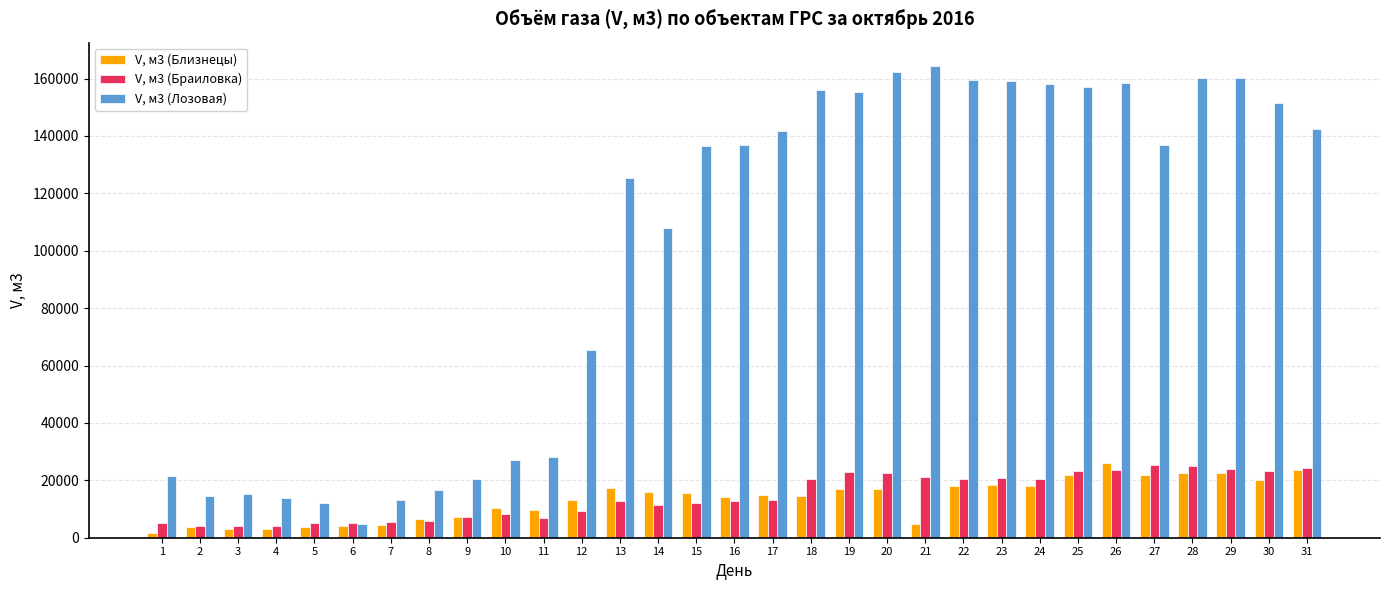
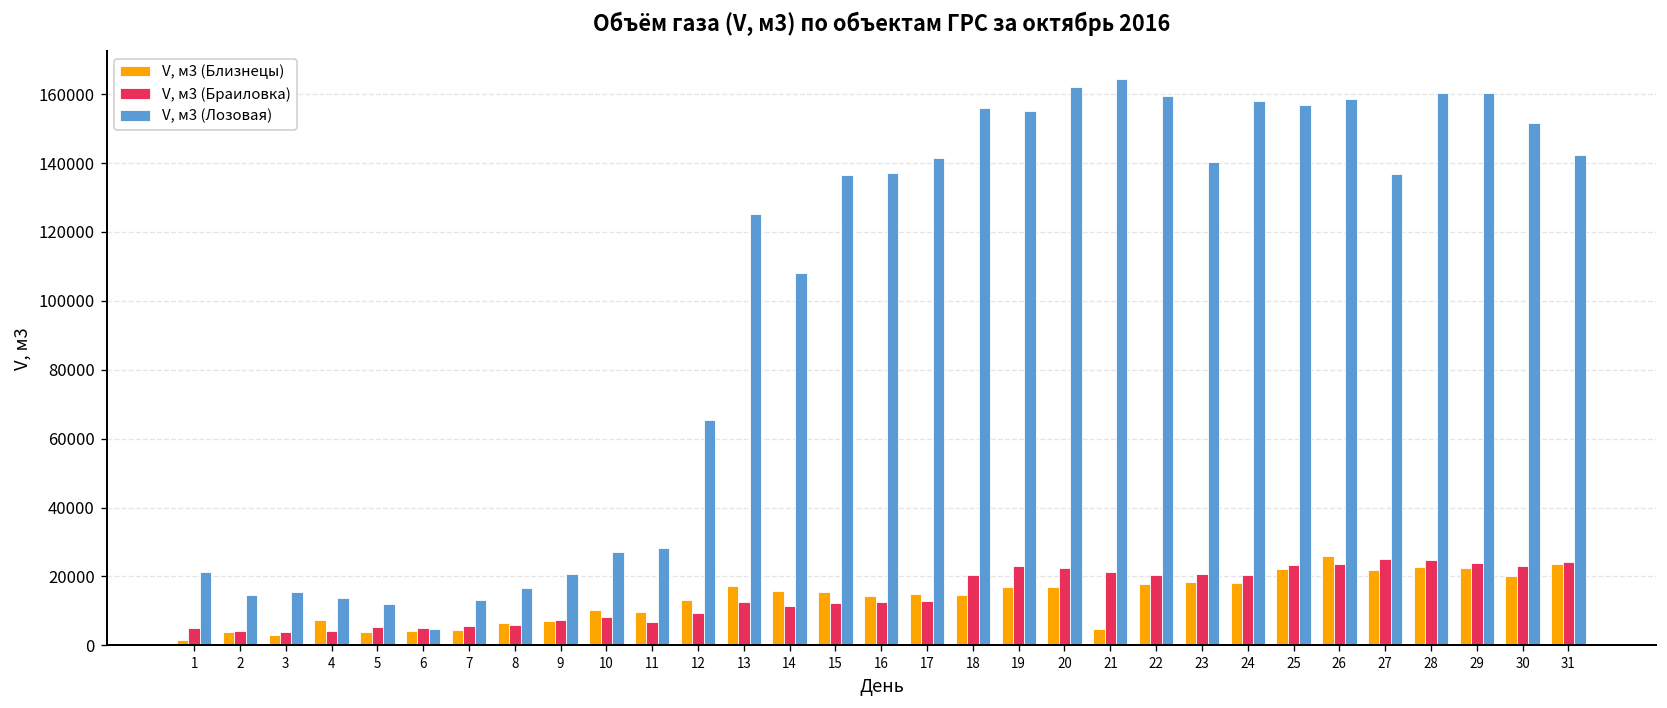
  {
    "V, м3 (Близнецы)": {
      "1": 2000,
      "2": 4000,
      "3": 3000,
-     "4": 3000,
+     "4": 7000,
      "5": 4000,
      "6": 4000,
      "7": 4000,
      "8": 6000,
      "9": 7000,
      "10": 10000,
      "11": 10000,
      "12": 13000,
      "13": 17000,
      "14": 16000,
      "15": 15000,
      "16": 14000,
      "17": 15000,
      "18": 15000,
      "19": 17000,
      "20": 17000,
      "21": 5000,
      "22": 18000,
      "23": 18000,
      "24": 18000,
      "25": 22000,
      "26": 26000,
      "27": 22000,
      "28": 23000,
      "29": 23000,
      "30": 20000,
      "31": 24000
    },
    "V, м3 (Браиловка)": {
      "1": 5000,
      "2": 4000,
      "3": 4000,
      "4": 4000,
      "5": 5000,
      "6": 5000,
      "7": 5000,
      "8": 6000,
      "9": 7000,
      "10": 8000,
      "11": 7000,
      "12": 9000,
      "13": 13000,
      "14": 12000,
      "15": 12000,
      "16": 13000,
      "17": 13000,
      "18": 20000,
      "19": 23000,
      "20": 22000,
      "21": 21000,
      "22": 20000,
      "23": 21000,
      "24": 20000,
      "25": 23000,
      "26": 23000,
      "27": 25000,
      "28": 25000,
      "29": 24000,
      "30": 23000,
      "31": 24000
    },
    "V, м3 (Лозовая)": {
      "1": 21000,
      "2": 15000,
      "3": 15000,
      "4": 14000,
      "5": 12000,
      "6": 5000,
      "7": 13000,
      "8": 17000,
      "9": 21000,
      "10": 27000,
      "11": 28000,
      "12": 65000,
      "13": 125000,
      "14": 108000,
      "15": 136000,
      "16": 137000,
      "17": 142000,
      "18": 156000,
      "19": 155000,
      "20": 162000,
      "21": 164000,
      "22": 160000,
-     "23": 159000,
+     "23": 140000,
      "24": 158000,
      "25": 157000,
      "26": 159000,
      "27": 137000,
      "28": 160000,
      "29": 160000,
      "30": 152000,
      "31": 142000
    }
  }
